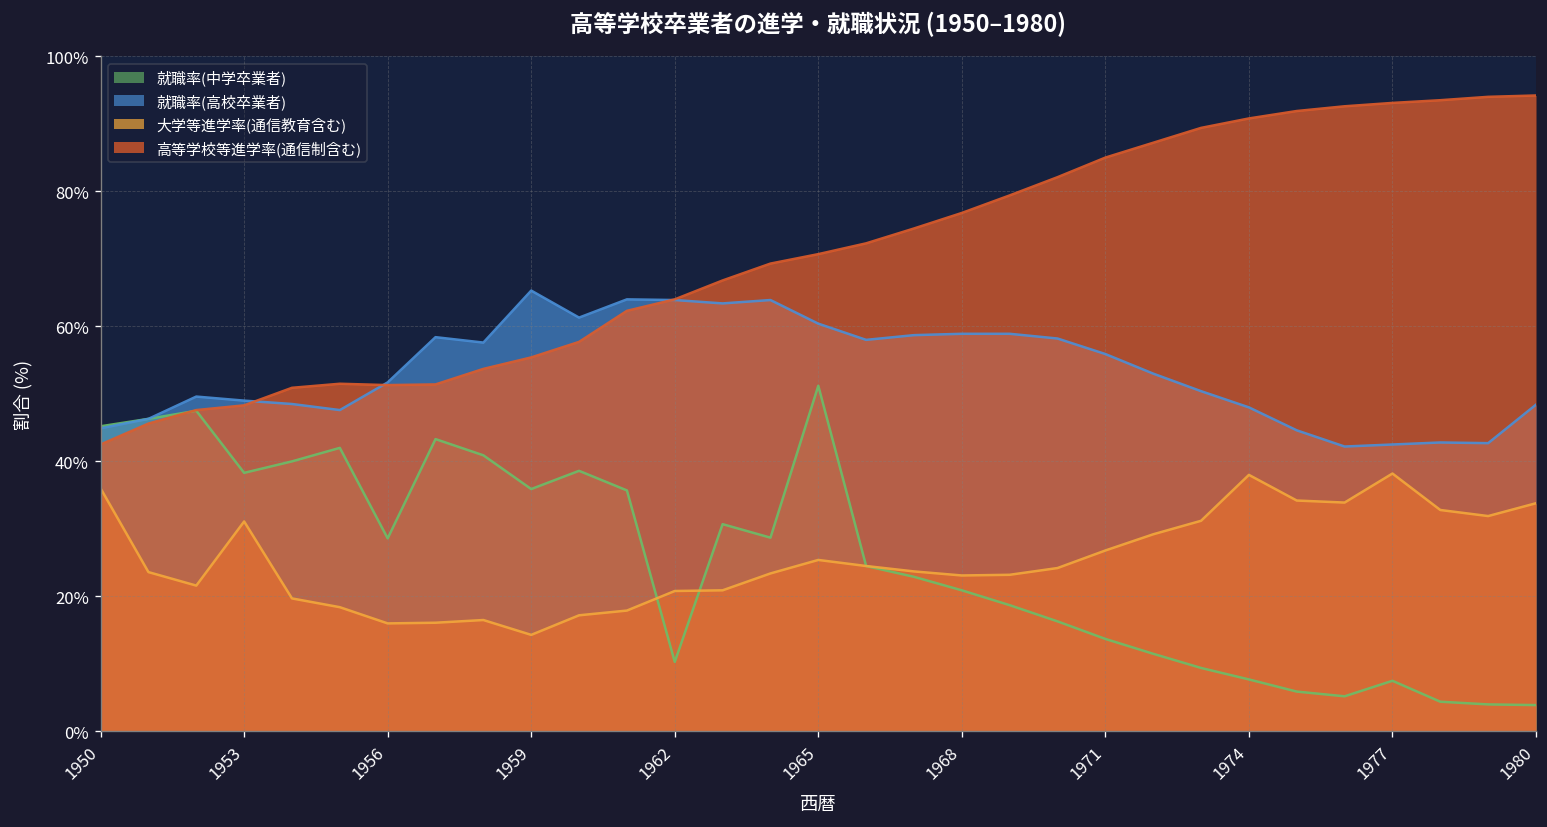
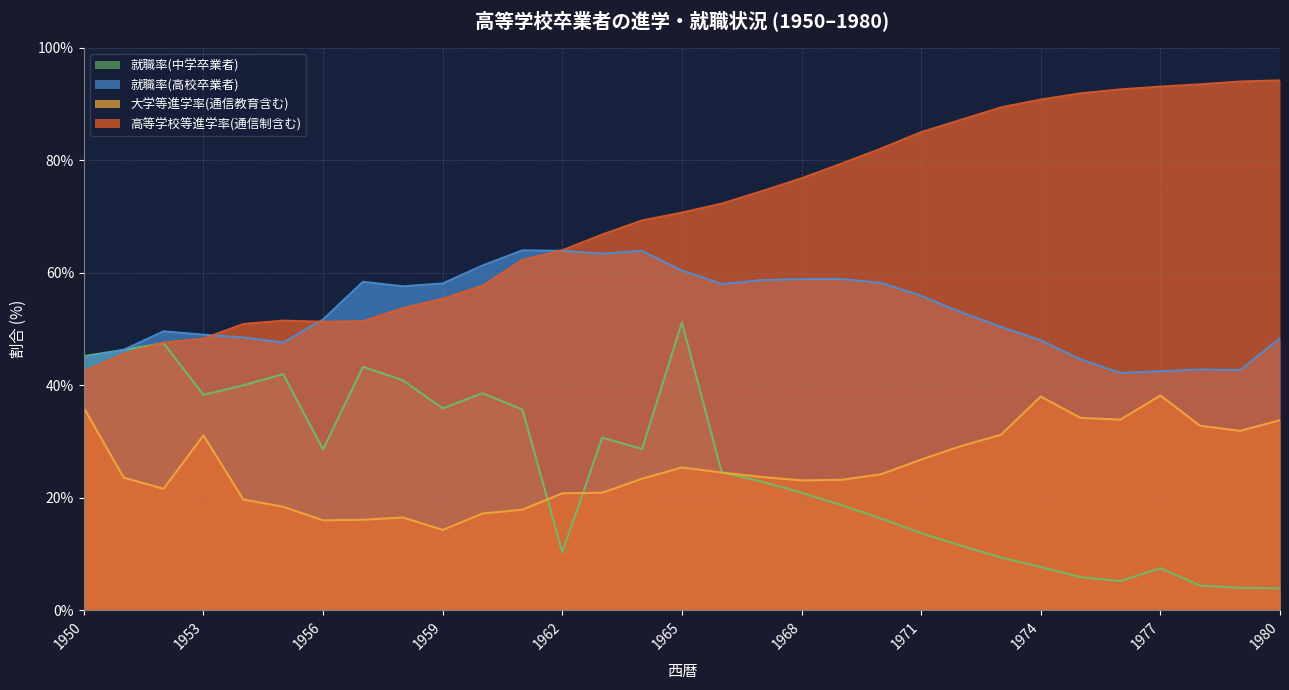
  {
    "就職率(中学卒業者)": {
      "1953": "38%",
      "1956": "29%",
      "1959": "36%",
      "1962": "10%",
      "1965": "51%",
      "1968": "21%",
      "1971": "14%",
      "1974": "8%",
      "1977": "8%",
      "1980": "4%"
    },
    "就職率(高校卒業者)": {
      "1953": "49%",
-     "1959": "65%",
+     "1959": "58%",
      "1965": "60%",
      "1968": "59%",
      "1971": "56%",
      "1974": "48%",
      "1977": "43%",
      "1980": "48%"
    },
    "大学等進学率(通信教育含む)": {
      "1950": "36%",
      "1953": "31%",
      "1956": "16%",
      "1959": "14%",
      "1962": "21%",
      "1965": "25%",
      "1968": "23%",
      "1971": "27%",
      "1974": "38%",
      "1977": "38%",
      "1980": "34%"
    },
    "高等学校等進学率(通信制含む)": {
      "1950": "43%",
      "1953": "48%",
      "1959": "55%",
      "1965": "71%",
      "1968": "77%",
      "1971": "85%",
      "1974": "91%",
      "1977": "93%",
      "1980": "94%"
    }
  }
